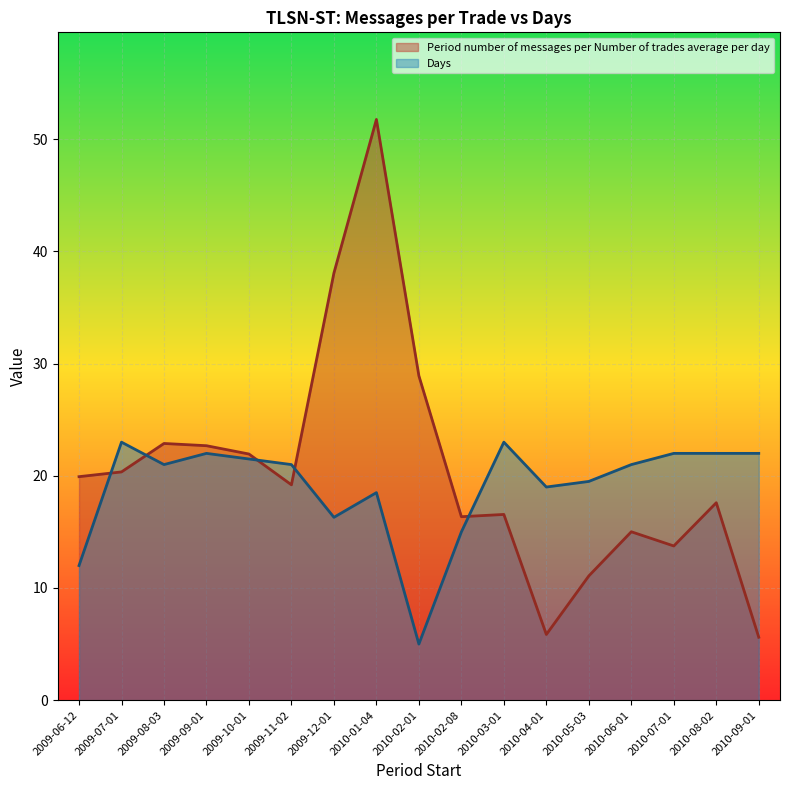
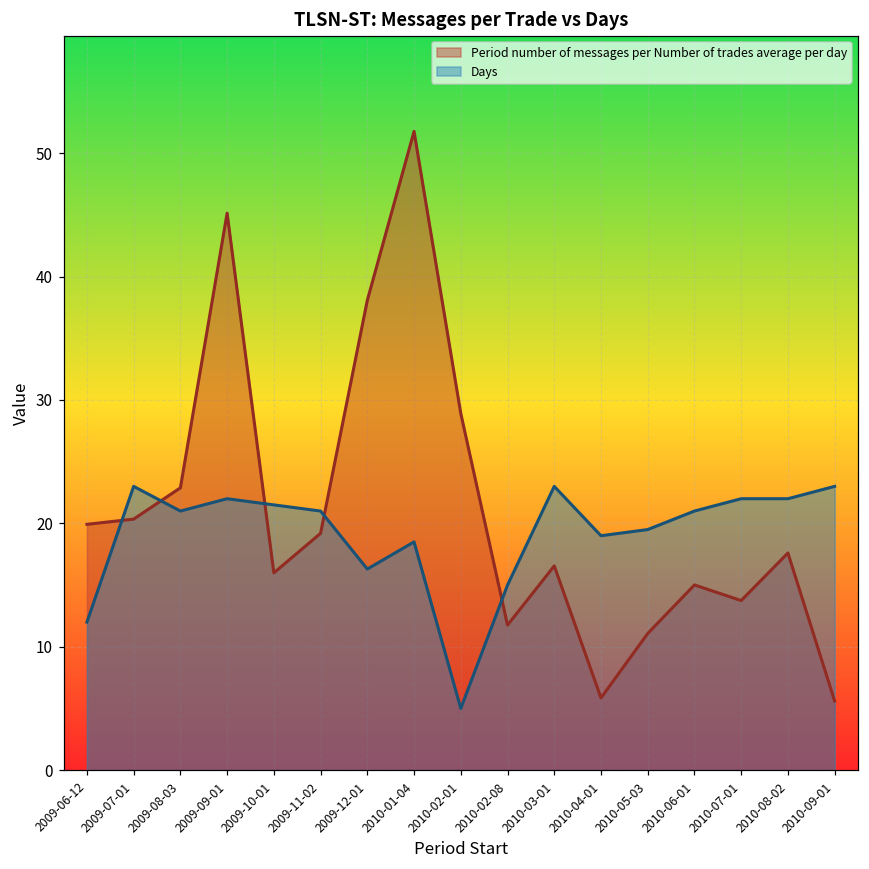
  {
    "Period number of messages per Number of trades average per day": {
      "2009-06-12": 19.9,
      "2009-07-01": 20.3,
      "2009-08-03": 22.9,
-     "2009-09-01": 22.7,
-     "2009-10-01": 21.9,
+     "2009-09-01": 45.1,
+     "2009-10-01": 16.0,
      "2009-11-02": 19.2,
      "2009-12-01": 38.1,
      "2010-01-04": 51.8,
      "2010-02-01": 28.9,
-     "2010-02-08": 16.4,
+     "2010-02-08": 11.8,
      "2010-03-01": 16.6,
      "2010-04-01": 5.9,
      "2010-05-03": 11.1,
      "2010-06-01": 15.0,
      "2010-07-01": 13.7,
      "2010-08-02": 17.6,
      "2010-09-01": 5.6
    },
    "Days": {
      "2009-06-12": 12,
      "2009-07-01": 23,
      "2009-08-03": 21,
      "2009-09-01": 22,
      "2009-10-01": 21.5,
      "2009-11-02": 21,
      "2009-12-01": 16.3,
      "2010-01-04": 18.5,
      "2010-02-01": 5,
      "2010-02-08": 15,
      "2010-03-01": 23,
      "2010-04-01": 19,
      "2010-05-03": 19.5,
      "2010-06-01": 21,
      "2010-07-01": 22,
      "2010-08-02": 22,
-     "2010-09-01": 22
+     "2010-09-01": 23
    }
  }
